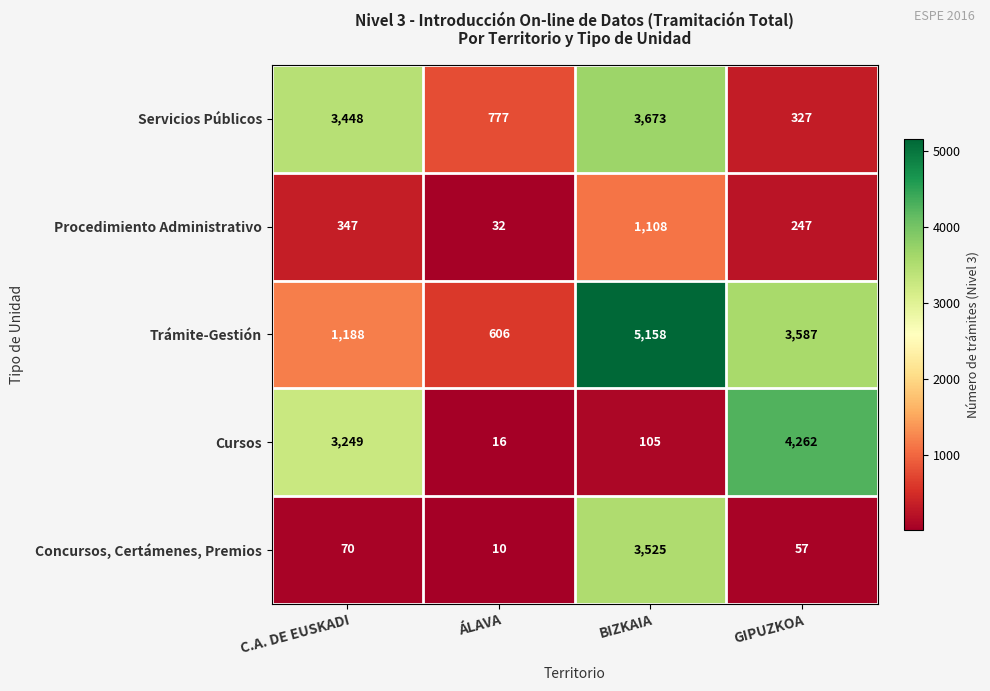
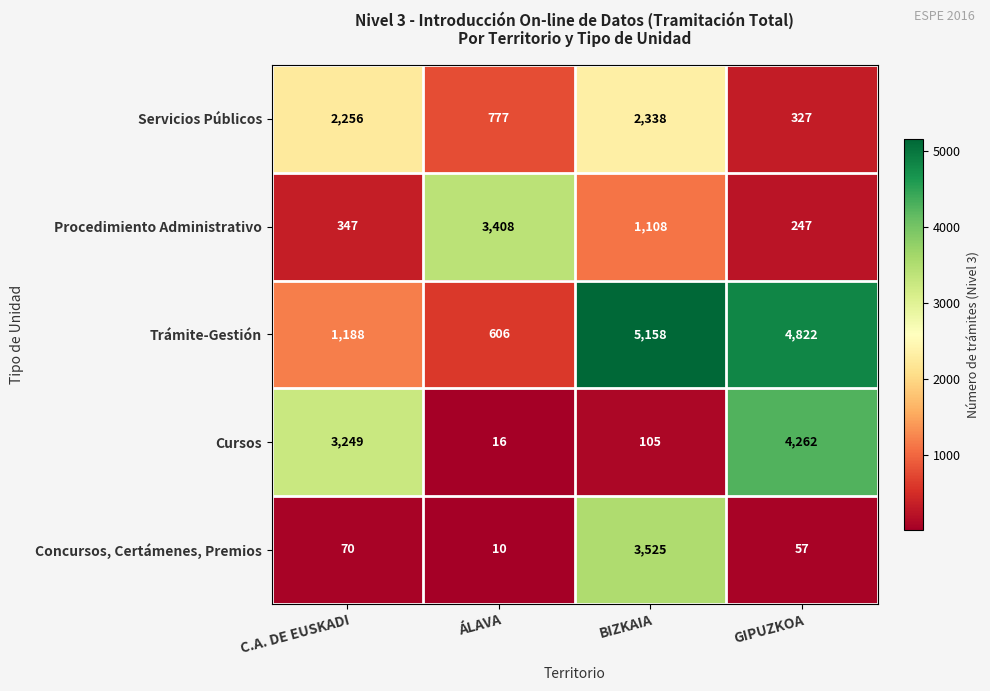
  {
    "Servicios Públicos": {
-     "C.A. DE EUSKADI": "3,448",
+     "C.A. DE EUSKADI": "2,256",
      "ÁLAVA": "777",
-     "BIZKAIA": "3,673",
+     "BIZKAIA": "2,338",
      "GIPUZKOA": "327"
    },
    "Procedimiento Administrativo": {
      "C.A. DE EUSKADI": "347",
-     "ÁLAVA": "32",
+     "ÁLAVA": "3,408",
      "BIZKAIA": "1,108",
      "GIPUZKOA": "247"
    },
    "Trámite-Gestión": {
      "C.A. DE EUSKADI": "1,188",
      "ÁLAVA": "606",
      "BIZKAIA": "5,158",
-     "GIPUZKOA": "3,587"
+     "GIPUZKOA": "4,822"
    },
    "Cursos": {
      "C.A. DE EUSKADI": "3,249",
      "ÁLAVA": "16",
      "BIZKAIA": "105",
      "GIPUZKOA": "4,262"
    },
    "Concursos, Certámenes, Premios": {
      "C.A. DE EUSKADI": "70",
      "ÁLAVA": "10",
      "BIZKAIA": "3,525",
      "GIPUZKOA": "57"
    }
  }
